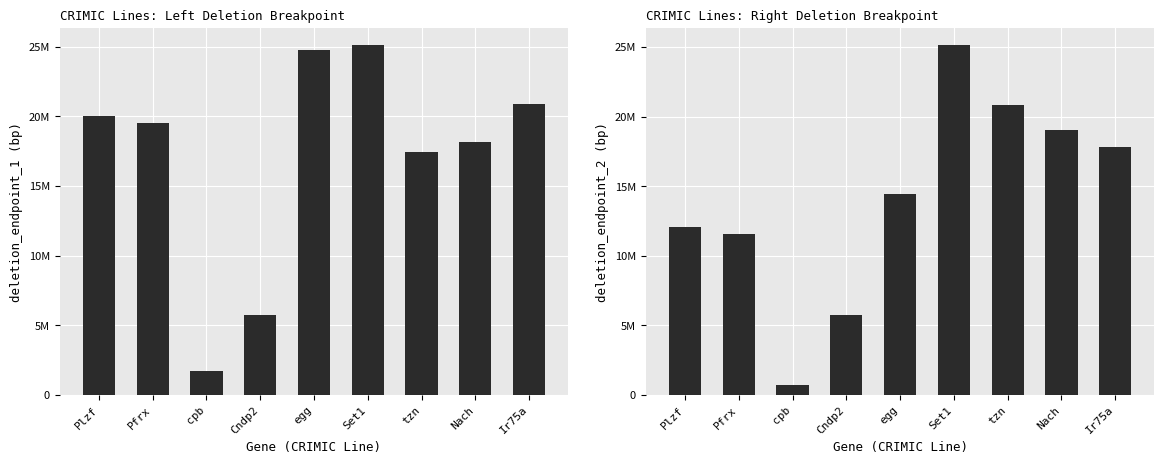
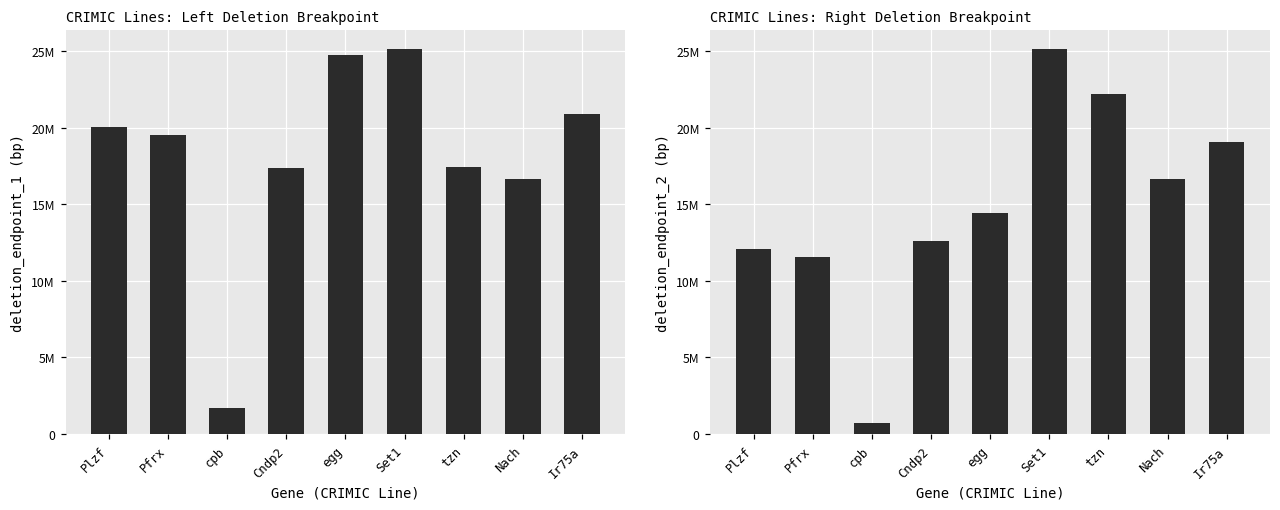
  {
    "CRIMIC Lines: Left Deletion Breakpoint": {
      "Plzf": 20100000,
      "Pfrx": 19500000,
      "cpb": 1700000,
-     "Cndp2": 5700000,
+     "Cndp2": 17300000,
      "egg": 24800000,
      "Set1": 25100000,
      "tzn": 17400000,
-     "Nach": 18100000,
+     "Nach": 16700000,
      "Ir75a": 20900000
    },
    "CRIMIC Lines: Right Deletion Breakpoint": {
      "Plzf": 12000000,
      "Pfrx": 11500000,
      "cpb": 700000,
-     "Cndp2": 5700000,
+     "Cndp2": 12600000,
      "egg": 14400000,
      "Set1": 25100000,
-     "tzn": 20800000,
-     "Nach": 19000000,
-     "Ir75a": 17800000
+     "tzn": 22200000,
+     "Nach": 16700000,
+     "Ir75a": 19100000
    }
  }
